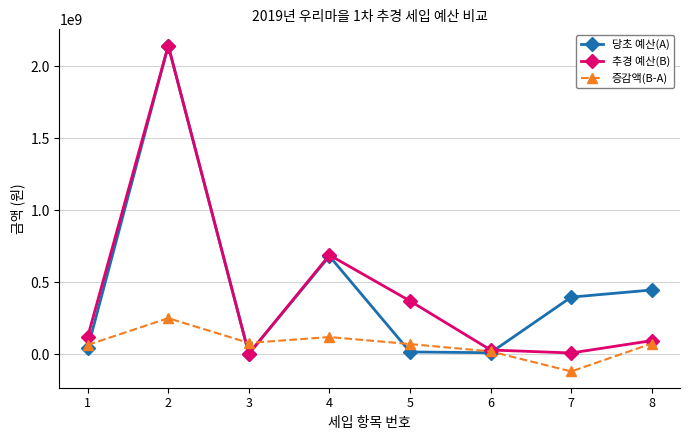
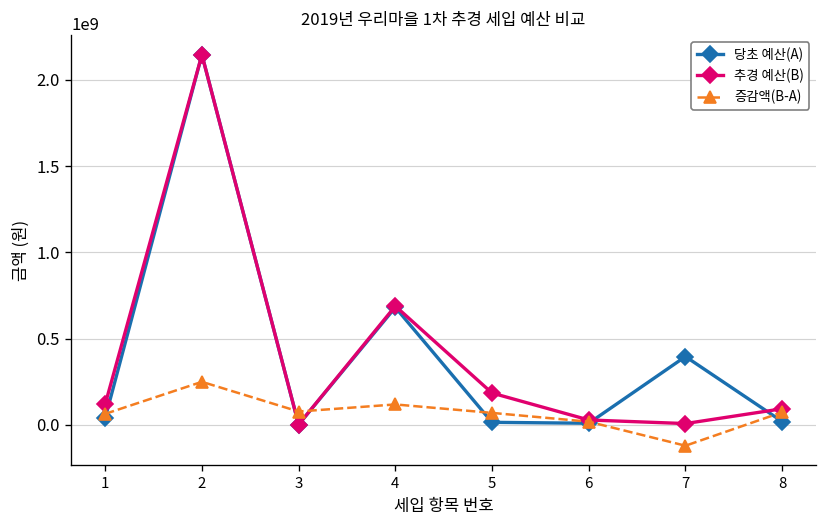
  {
    "당초 예산(A)": {
      "1": 40000000,
      "5": 20000000,
      "7": 400000000,
-     "8": 450000000
+     "8": 20000000
    },
    "추경 예산(B)": {
      "1": 120000000,
-     "5": 370000000,
+     "5": 190000000,
      "7": 10000000,
      "8": 90000000
    },
    "증감액(B-A)": {
      "1": 60000000,
      "2": 250000000,
      "3": 80000000,
      "4": 120000000,
      "5": 70000000,
      "7": -120000000,
      "8": 70000000
    }
  }
